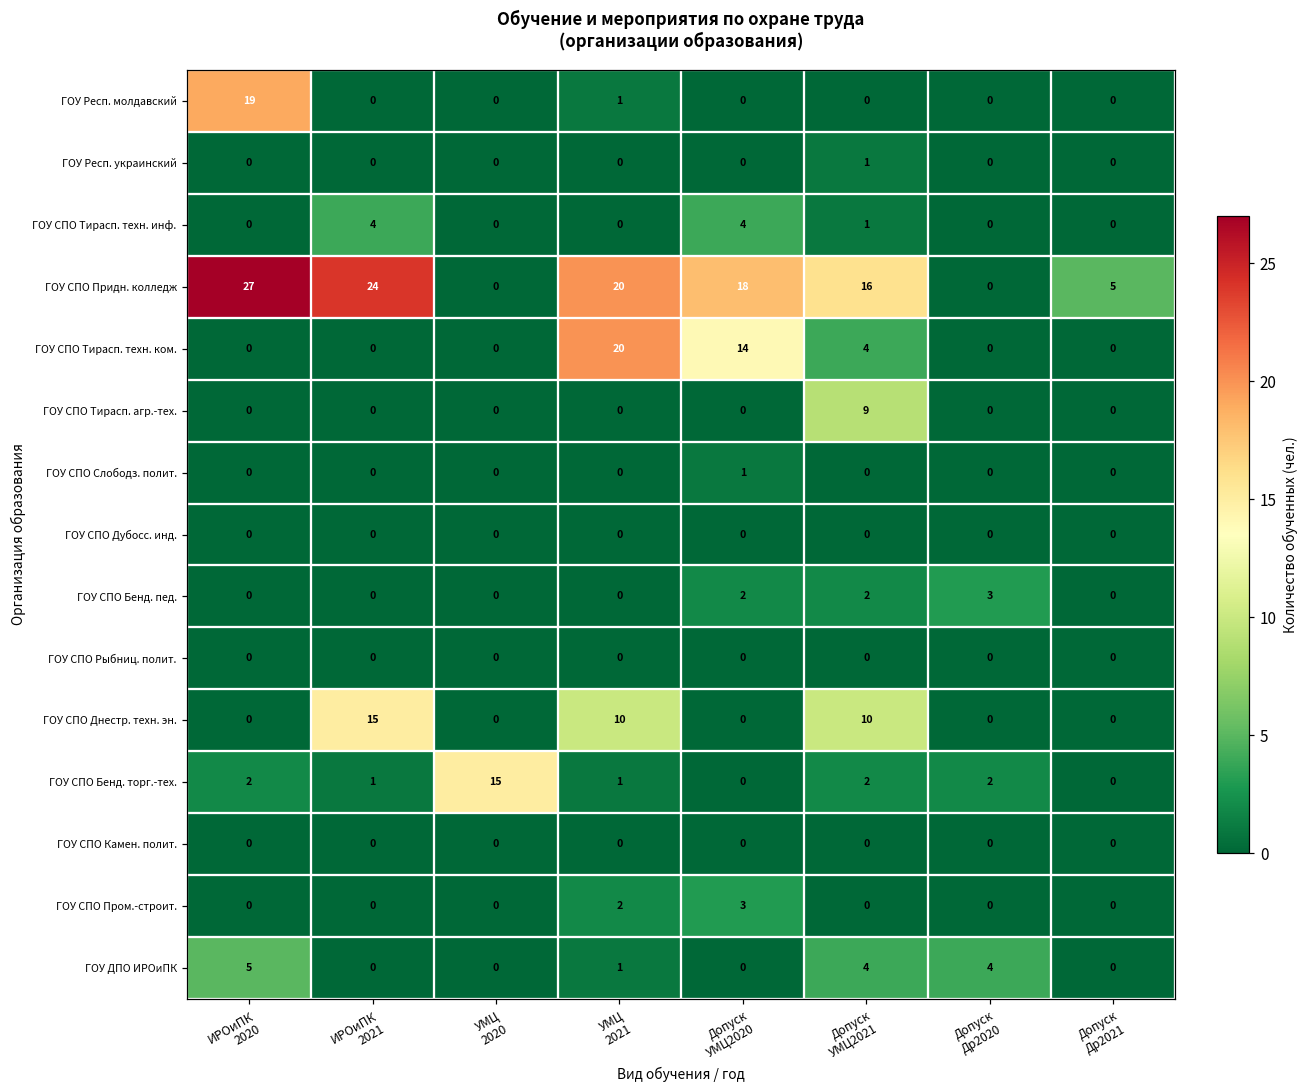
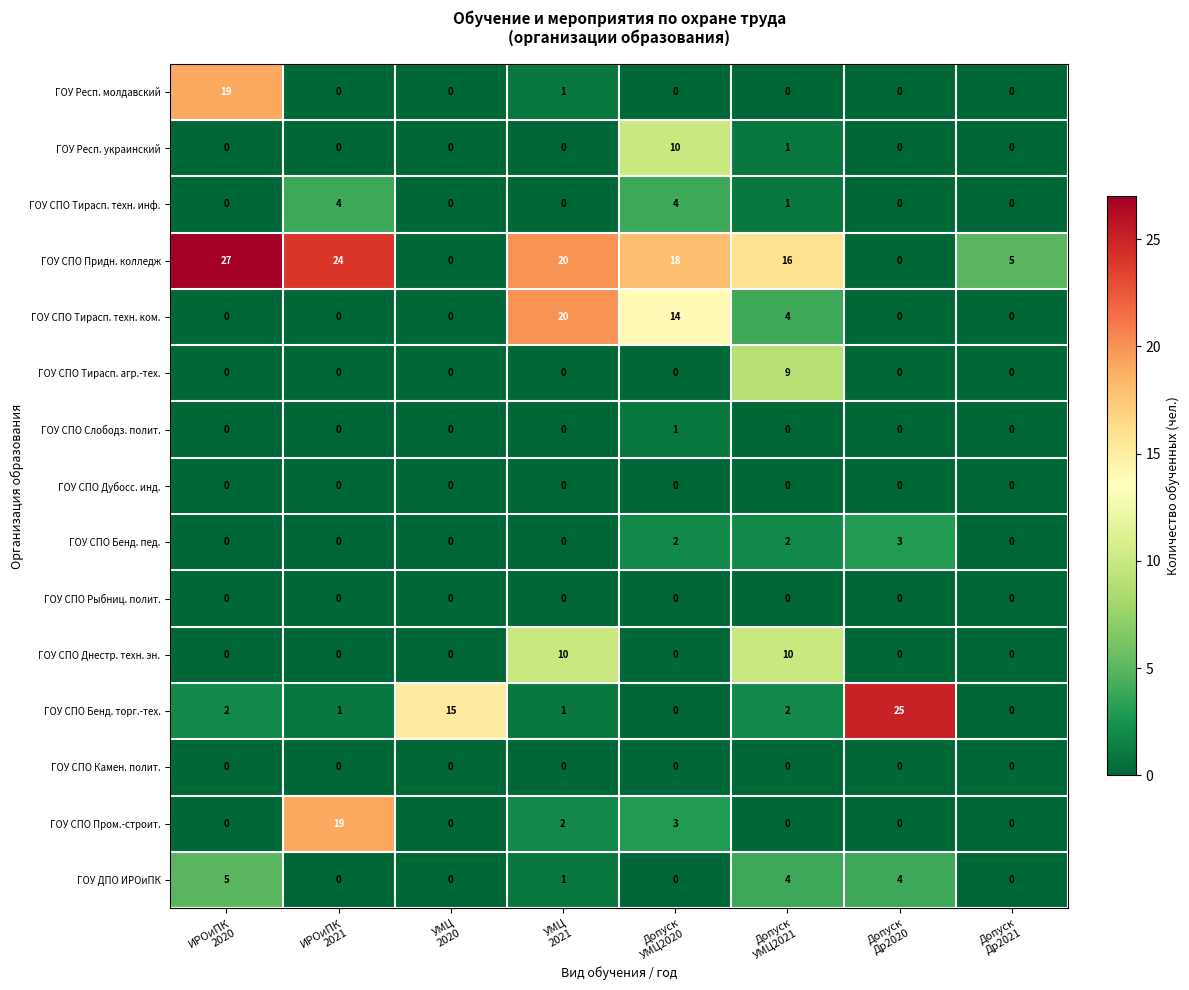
  {
    "ГОУ Респ. молдавский": {
      "ИРОиПК 2020": 19,
      "ИРОиПК 2021": 0,
      "УМЦ 2020": 0,
      "УМЦ 2021": 1,
      "Допуск УМЦ2020": 0,
      "Допуск УМЦ2021": 0,
      "Допуск Др2020": 0,
      "Допуск Др2021": 0
    },
    "ГОУ Респ. украинский": {
      "ИРОиПК 2020": 0,
      "ИРОиПК 2021": 0,
      "УМЦ 2020": 0,
      "УМЦ 2021": 0,
-     "Допуск УМЦ2020": 0,
+     "Допуск УМЦ2020": 10,
      "Допуск УМЦ2021": 1,
      "Допуск Др2020": 0,
      "Допуск Др2021": 0
    },
    "ГОУ СПО Тирасп. техн. инф.": {
      "ИРОиПК 2020": 0,
      "ИРОиПК 2021": 4,
      "УМЦ 2020": 0,
      "УМЦ 2021": 0,
      "Допуск УМЦ2020": 4,
      "Допуск УМЦ2021": 1,
      "Допуск Др2020": 0,
      "Допуск Др2021": 0
    },
    "ГОУ СПО Придн. колледж": {
      "ИРОиПК 2020": 27,
      "ИРОиПК 2021": 24,
      "УМЦ 2020": 0,
      "УМЦ 2021": 20,
      "Допуск УМЦ2020": 18,
      "Допуск УМЦ2021": 16,
      "Допуск Др2020": 0,
      "Допуск Др2021": 5
    },
    "ГОУ СПО Тирасп. техн. ком.": {
      "ИРОиПК 2020": 0,
      "ИРОиПК 2021": 0,
      "УМЦ 2020": 0,
      "УМЦ 2021": 20,
      "Допуск УМЦ2020": 14,
      "Допуск УМЦ2021": 4,
      "Допуск Др2020": 0,
      "Допуск Др2021": 0
    },
    "ГОУ СПО Тирасп. агр.-тех.": {
      "ИРОиПК 2020": 0,
      "ИРОиПК 2021": 0,
      "УМЦ 2020": 0,
      "УМЦ 2021": 0,
      "Допуск УМЦ2020": 0,
      "Допуск УМЦ2021": 9,
      "Допуск Др2020": 0,
      "Допуск Др2021": 0
    },
    "ГОУ СПО Слободз. полит.": {
      "ИРОиПК 2020": 0,
      "ИРОиПК 2021": 0,
      "УМЦ 2020": 0,
      "УМЦ 2021": 0,
      "Допуск УМЦ2020": 1,
      "Допуск УМЦ2021": 0,
      "Допуск Др2020": 0,
      "Допуск Др2021": 0
    },
    "ГОУ СПО Дубосс. инд.": {
      "ИРОиПК 2020": 0,
      "ИРОиПК 2021": 0,
      "УМЦ 2020": 0,
      "УМЦ 2021": 0,
      "Допуск УМЦ2020": 0,
      "Допуск УМЦ2021": 0,
      "Допуск Др2020": 0,
      "Допуск Др2021": 0
    },
    "ГОУ СПО Бенд. пед.": {
      "ИРОиПК 2020": 0,
      "ИРОиПК 2021": 0,
      "УМЦ 2020": 0,
      "УМЦ 2021": 0,
      "Допуск УМЦ2020": 2,
      "Допуск УМЦ2021": 2,
      "Допуск Др2020": 3,
      "Допуск Др2021": 0
    },
    "ГОУ СПО Рыбниц. полит.": {
      "ИРОиПК 2020": 0,
      "ИРОиПК 2021": 0,
      "УМЦ 2020": 0,
      "УМЦ 2021": 0,
      "Допуск УМЦ2020": 0,
      "Допуск УМЦ2021": 0,
      "Допуск Др2020": 0,
      "Допуск Др2021": 0
    },
    "ГОУ СПО Днестр. техн. эн.": {
      "ИРОиПК 2020": 0,
-     "ИРОиПК 2021": 15,
+     "ИРОиПК 2021": 0,
      "УМЦ 2020": 0,
      "УМЦ 2021": 10,
      "Допуск УМЦ2020": 0,
      "Допуск УМЦ2021": 10,
      "Допуск Др2020": 0,
      "Допуск Др2021": 0
    },
    "ГОУ СПО Бенд. торг.-тех.": {
      "ИРОиПК 2020": 2,
      "ИРОиПК 2021": 1,
      "УМЦ 2020": 15,
      "УМЦ 2021": 1,
      "Допуск УМЦ2020": 0,
      "Допуск УМЦ2021": 2,
-     "Допуск Др2020": 2,
+     "Допуск Др2020": 25,
      "Допуск Др2021": 0
    },
    "ГОУ СПО Камен. полит.": {
      "ИРОиПК 2020": 0,
      "ИРОиПК 2021": 0,
      "УМЦ 2020": 0,
      "УМЦ 2021": 0,
      "Допуск УМЦ2020": 0,
      "Допуск УМЦ2021": 0,
      "Допуск Др2020": 0,
      "Допуск Др2021": 0
    },
    "ГОУ СПО Пром.-строит.": {
      "ИРОиПК 2020": 0,
-     "ИРОиПК 2021": 0,
+     "ИРОиПК 2021": 19,
      "УМЦ 2020": 0,
      "УМЦ 2021": 2,
      "Допуск УМЦ2020": 3,
      "Допуск УМЦ2021": 0,
      "Допуск Др2020": 0,
      "Допуск Др2021": 0
    },
    "ГОУ ДПО ИРОиПК": {
      "ИРОиПК 2020": 5,
      "ИРОиПК 2021": 0,
      "УМЦ 2020": 0,
      "УМЦ 2021": 1,
      "Допуск УМЦ2020": 0,
      "Допуск УМЦ2021": 4,
      "Допуск Др2020": 4,
      "Допуск Др2021": 0
    }
  }
